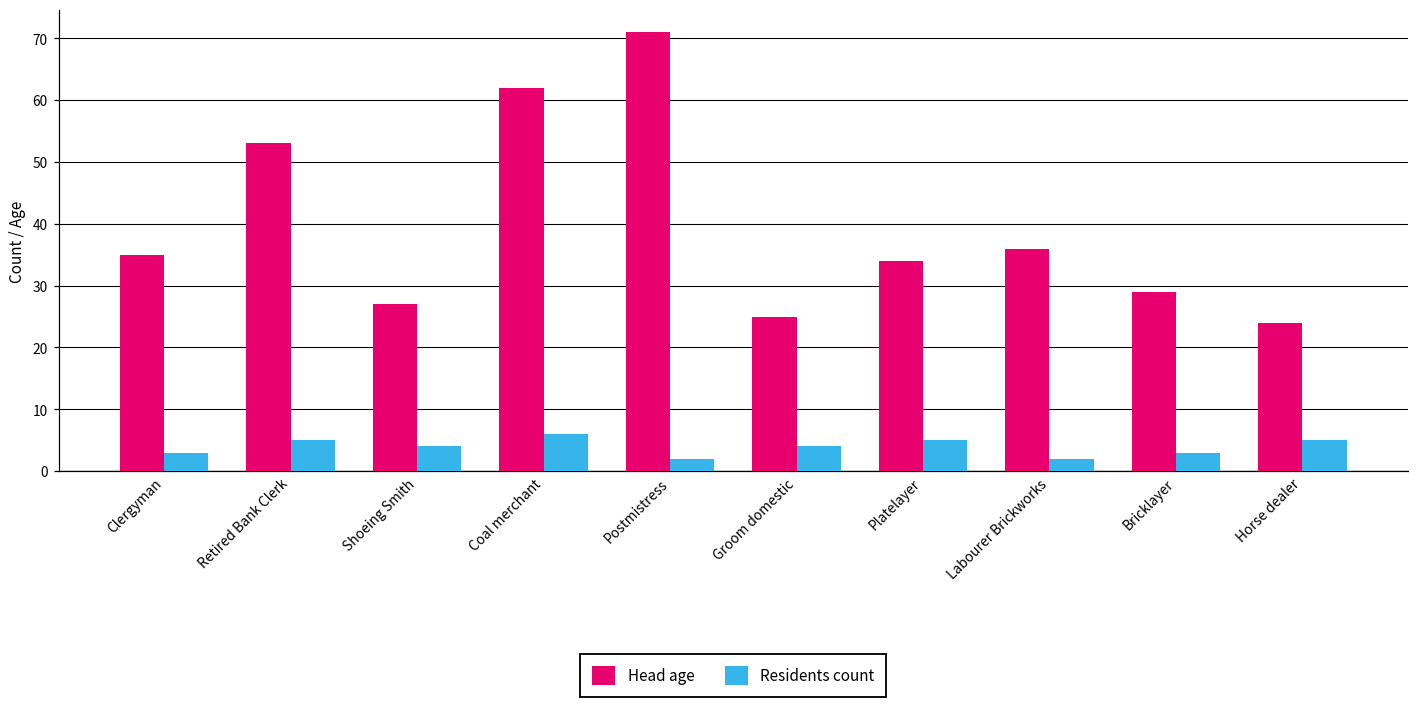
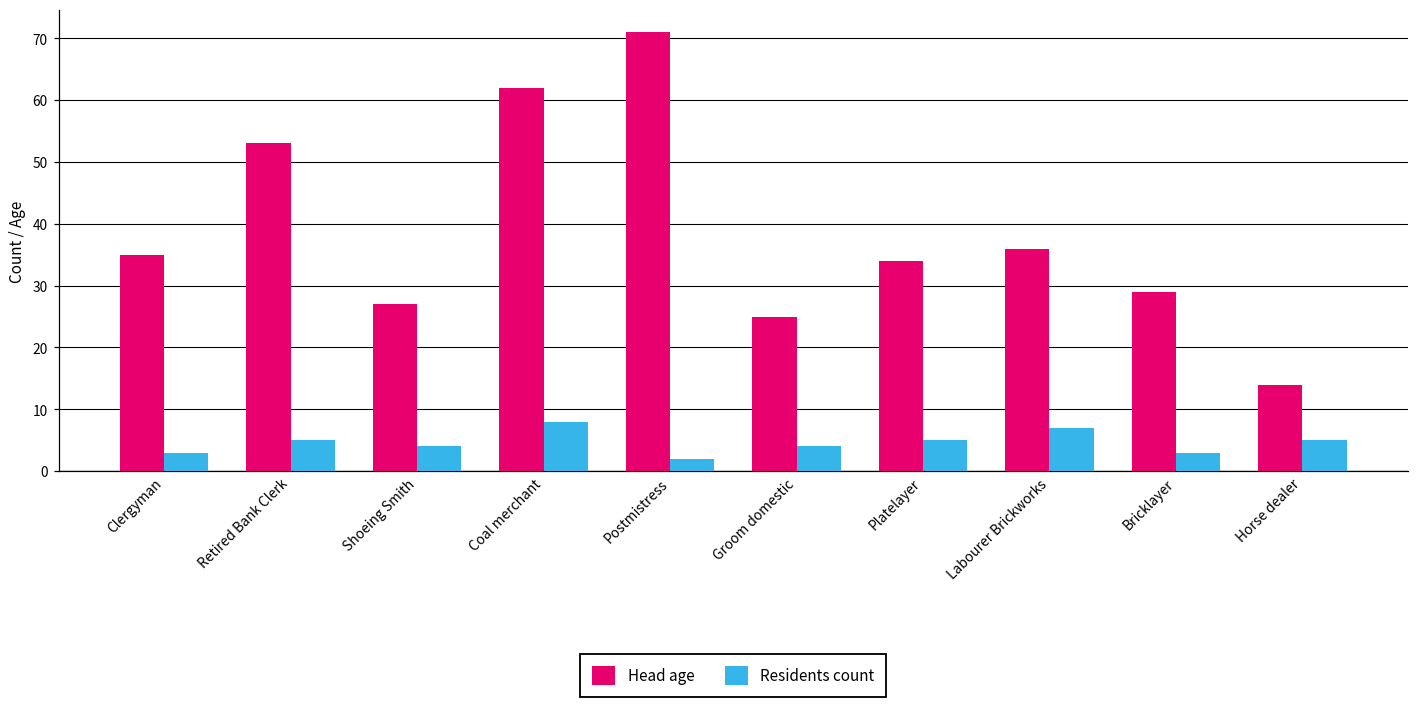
  {
    "Head age": {
      "Clergyman": 35,
      "Retired Bank Clerk": 53,
      "Shoeing Smith": 27,
      "Coal merchant": 62,
      "Postmistress": 71,
      "Groom domestic": 25,
      "Platelayer": 34,
      "Labourer Brickworks": 36,
      "Bricklayer": 29,
-     "Horse dealer": 24
+     "Horse dealer": 14
    },
    "Residents count": {
      "Clergyman": 3,
      "Retired Bank Clerk": 5,
      "Shoeing Smith": 4,
-     "Coal merchant": 6,
+     "Coal merchant": 8,
      "Postmistress": 2,
      "Groom domestic": 4,
      "Platelayer": 5,
-     "Labourer Brickworks": 2,
+     "Labourer Brickworks": 7,
      "Bricklayer": 3,
      "Horse dealer": 5
    }
  }
